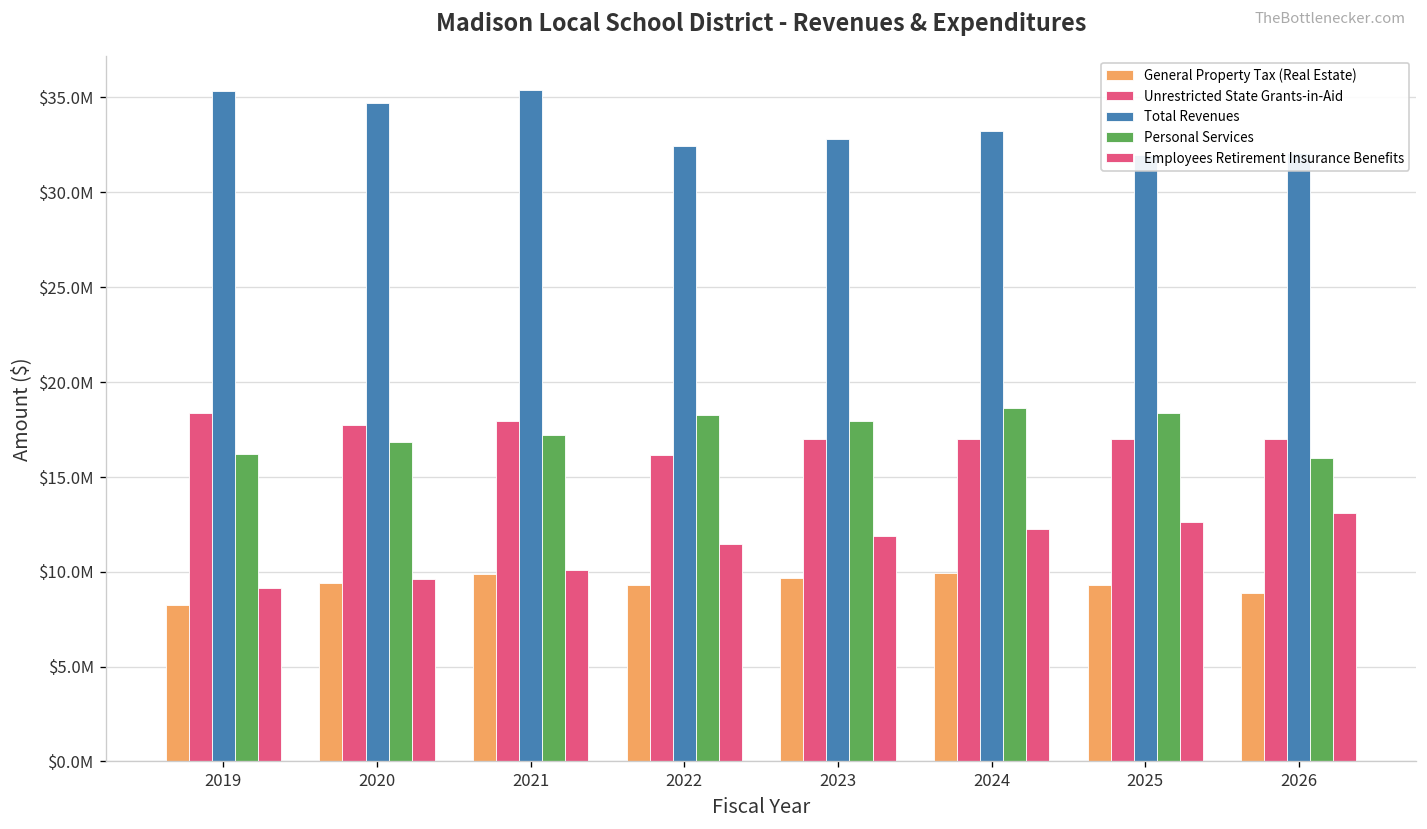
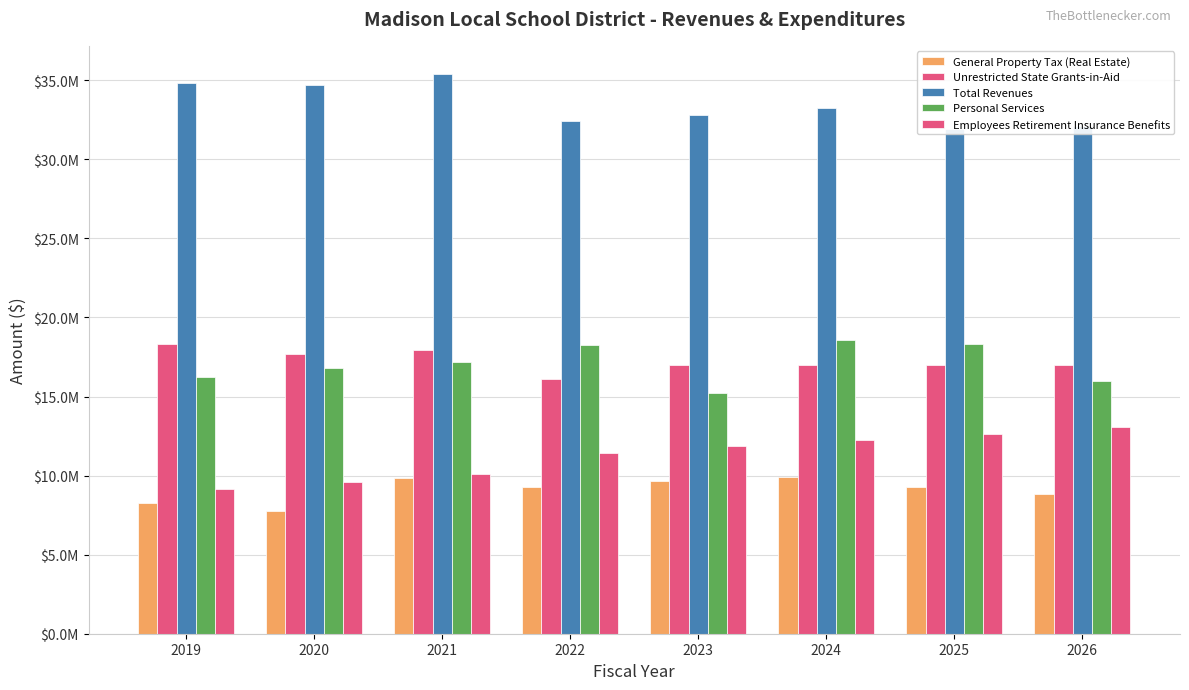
  {
    "General Property Tax (Real Estate)": {
      "2019": "$8200000",
-     "2020": "$9400000",
+     "2020": "$7800000",
      "2021": "$9900000",
      "2022": "$9300000",
      "2023": "$9700000",
      "2024": "$9900000",
      "2025": "$9300000",
      "2026": "$8900000"
    },
    "Total Revenues": {
-     "2019": "$35300000",
+     "2019": "$34800000",
      "2020": "$34700000",
      "2021": "$35400000",
      "2022": "$32500000",
      "2023": "$32800000",
      "2024": "$33200000"
    },
    "Personal Services": {
      "2019": "$16200000",
      "2020": "$16800000",
      "2021": "$17200000",
      "2022": "$18200000",
-     "2023": "$18000000",
+     "2023": "$15200000",
      "2024": "$18600000",
      "2025": "$18400000",
      "2026": "$16000000"
    }
  }
